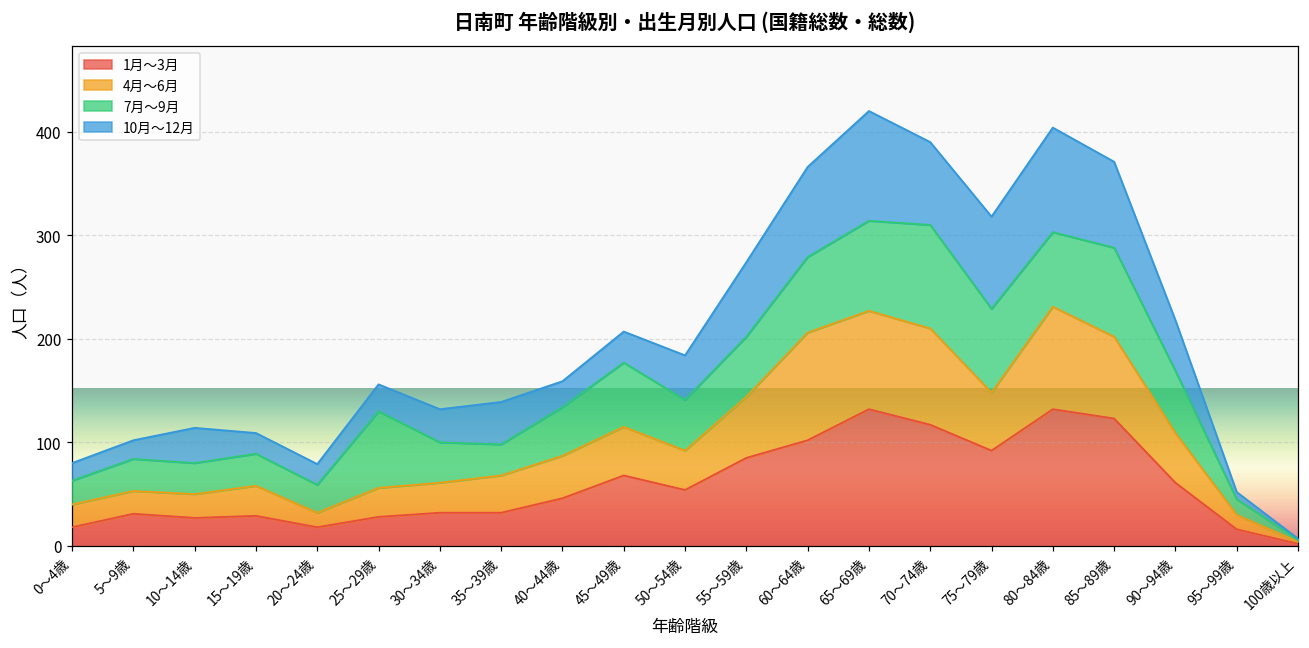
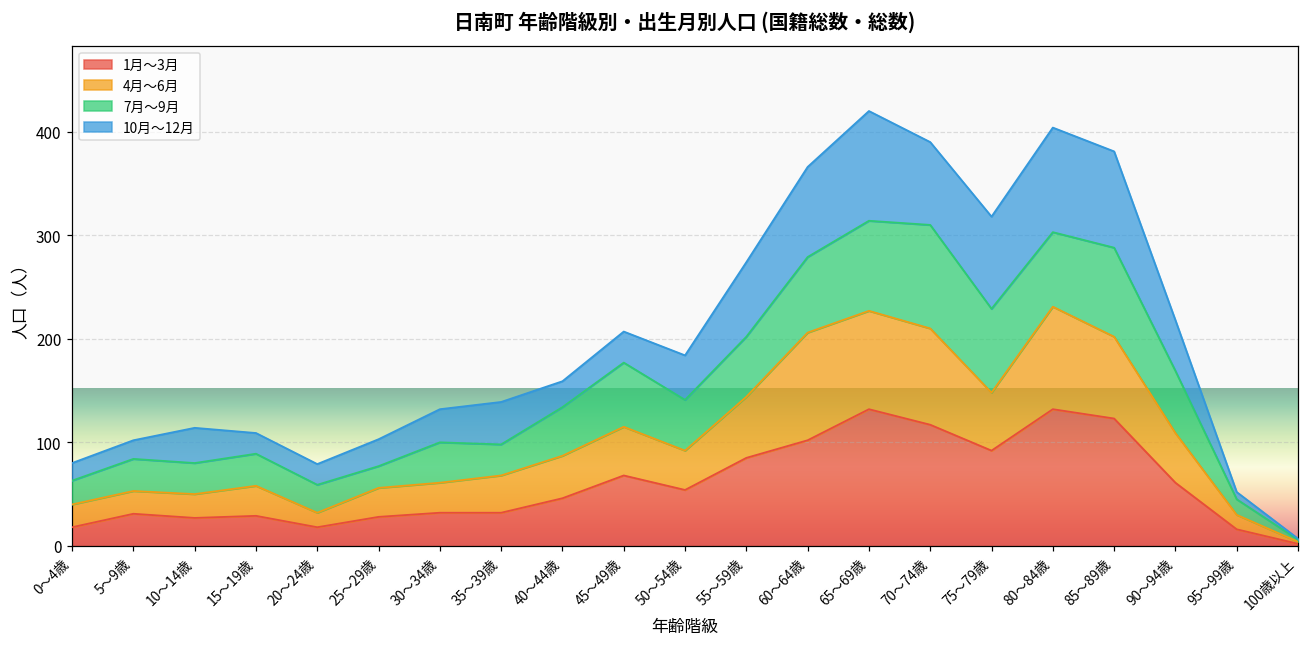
  {
    "1月～3月": {
      "0～4歳": 20,
      "5～9歳": 30,
      "10～14歳": 30,
      "15～19歳": 30,
      "20～24歳": 20,
      "25～29歳": 30,
      "30～34歳": 30,
      "35～39歳": 30,
      "40～44歳": 50,
      "45～49歳": 70,
      "50～54歳": 50,
      "55～59歳": 90,
      "60～64歳": 100,
      "65～69歳": 130,
      "70～74歳": 120,
      "75～79歳": 90,
      "80～84歳": 130,
      "85～89歳": 120,
      "90～94歳": 60,
      "95～99歳": 20
    },
    "4月～6月": {
      "0～4歳": 20,
      "5～9歳": 20,
      "10～14歳": 20,
      "15～19歳": 30,
      "20～24歳": 10,
      "25～29歳": 30,
      "30～34歳": 30,
      "35～39歳": 40,
      "40～44歳": 40,
      "45～49歳": 50,
      "50～54歳": 40,
      "55～59歳": 60,
      "60～64歳": 100,
      "65～69歳": 100,
      "70～74歳": 90,
      "75～79歳": 60,
      "80～84歳": 100,
      "85～89歳": 80,
      "90～94歳": 50,
      "95～99歳": 10
    },
    "7月～9月": {
      "0～4歳": 20,
      "5～9歳": 30,
      "10～14歳": 30,
      "15～19歳": 30,
      "20～24歳": 30,
-     "25～29歳": 70,
+     "25～29歳": 20,
      "30～34歳": 40,
      "35～39歳": 30,
      "40～44歳": 50,
      "45～49歳": 60,
      "50～54歳": 50,
      "55～59歳": 60,
      "60～64歳": 70,
      "65～69歳": 90,
      "70～74歳": 100,
      "75～79歳": 80,
      "80～84歳": 70,
      "85～89歳": 90,
      "90～94歳": 60,
      "95～99歳": 20
    },
    "10月～12月": {
      "0～4歳": 20,
      "5～9歳": 20,
      "10～14歳": 30,
      "15～19歳": 20,
      "20～24歳": 20,
      "25～29歳": 30,
      "30～34歳": 30,
      "35～39歳": 40,
      "40～44歳": 30,
      "45～49歳": 30,
      "50～54歳": 40,
      "55～59歳": 70,
      "60～64歳": 90,
      "65～69歳": 110,
      "70～74歳": 80,
      "75～79歳": 90,
      "80～84歳": 100,
-     "85～89歳": 80,
+     "85～89歳": 90,
      "90～94歳": 50,
      "95～99歳": 10
    }
  }
